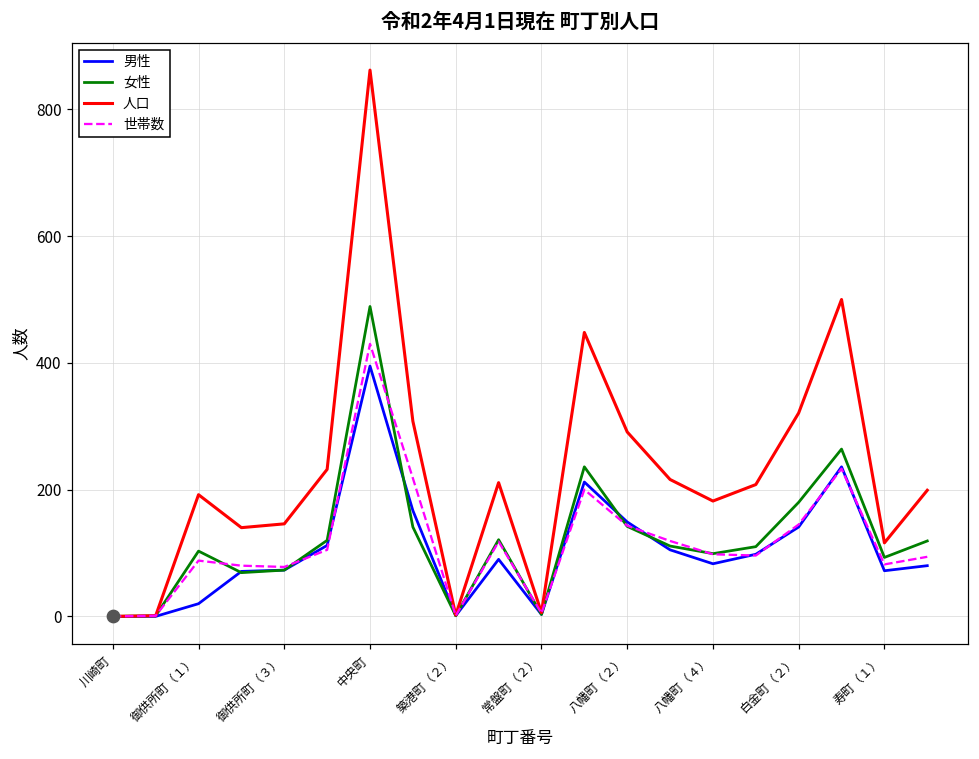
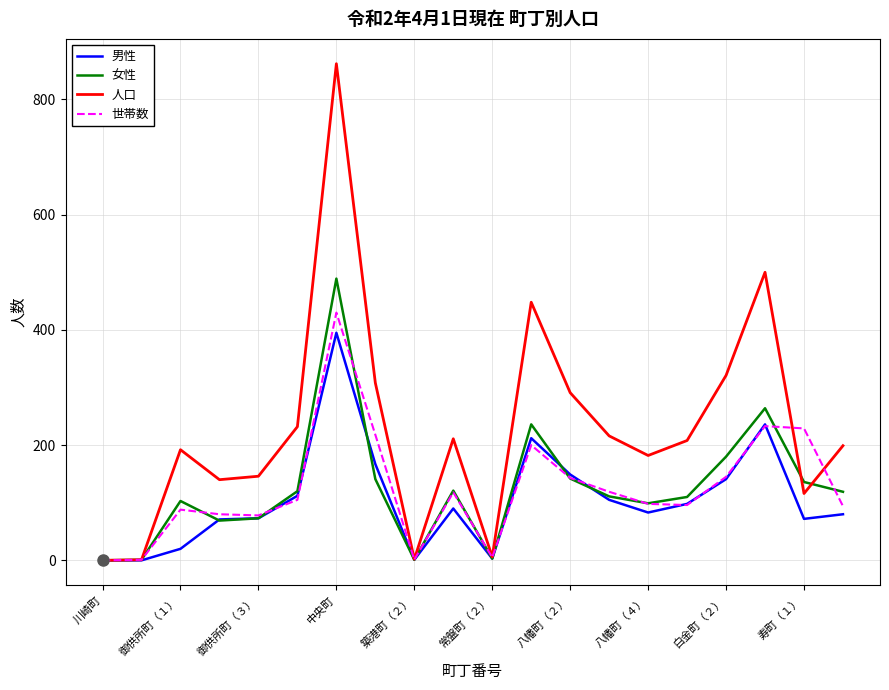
  {
    "男性": {
      "御供所町（１）": 20,
      "中央町": 400,
      "八幡町（２）": 150,
      "八幡町（４）": 80,
      "寿町（１）": 70
    },
    "女性": {
      "御供所町（１）": 100,
      "中央町": 490,
      "白金町（２）": 180,
-     "寿町（１）": 90
+     "寿町（１）": 140
    },
    "人口": {
      "御供所町（１）": 190,
      "御供所町（３）": 150,
      "中央町": 860,
      "八幡町（２）": 290,
      "八幡町（４）": 180,
      "白金町（２）": 320,
      "寿町（１）": 120
    },
    "世帯数": {
      "御供所町（１）": 90,
      "御供所町（３）": 80,
      "中央町": 430,
-     "寿町（１）": 80
+     "寿町（１）": 230
    }
  }
